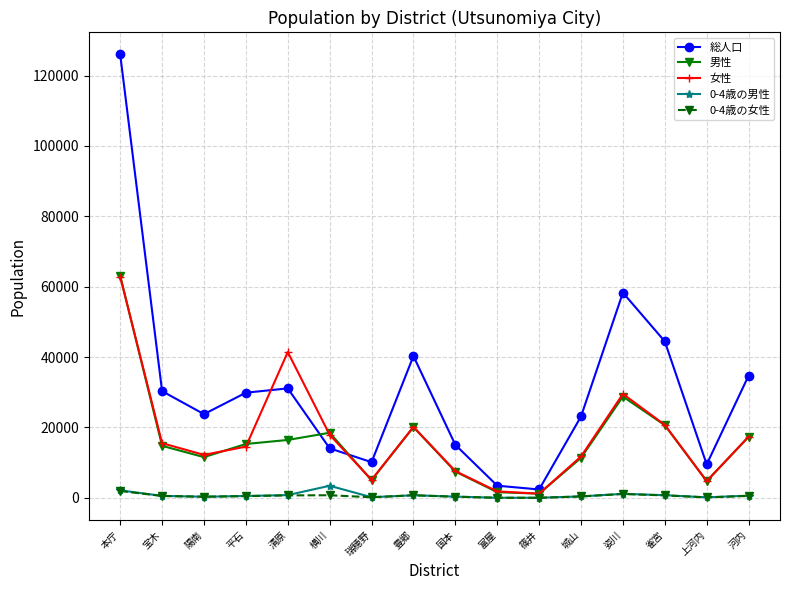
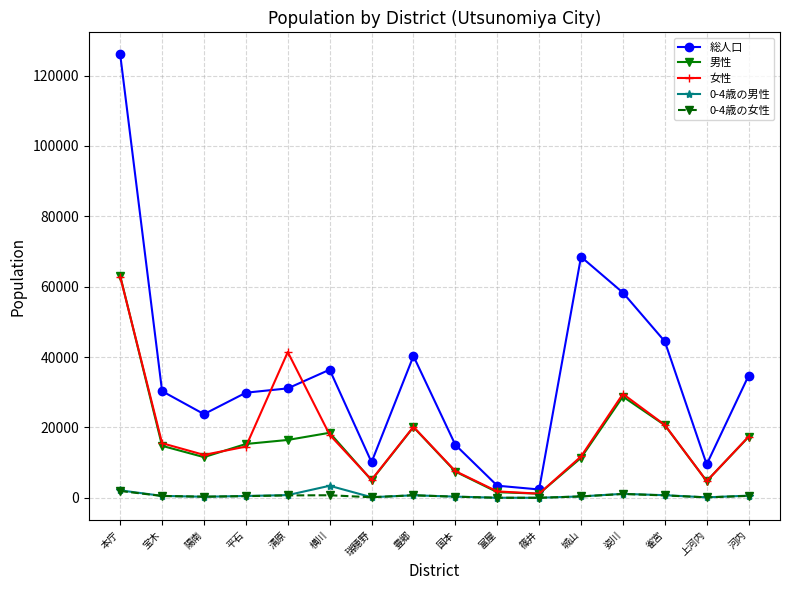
  {
    "総人口": {
      "本庁": 126000,
      "宝木": 30000,
      "陽南": 24000,
      "平石": 30000,
      "清原": 31000,
-     "横川": 14000,
+     "横川": 36000,
      "瑞穂野": 10000,
      "豊郷": 40000,
      "国本": 15000,
      "富屋": 3000,
      "篠井": 2000,
-     "城山": 23000,
+     "城山": 68000,
      "姿川": 58000,
      "雀宮": 44000,
      "上河内": 10000,
      "河内": 35000
    },
    "女性": {
      "宝木": 16000,
      "平石": 15000,
      "清原": 41000,
      "姿川": 30000
    },
    "0-4歳の男性": {
      "横川": 3000
    }
  }
